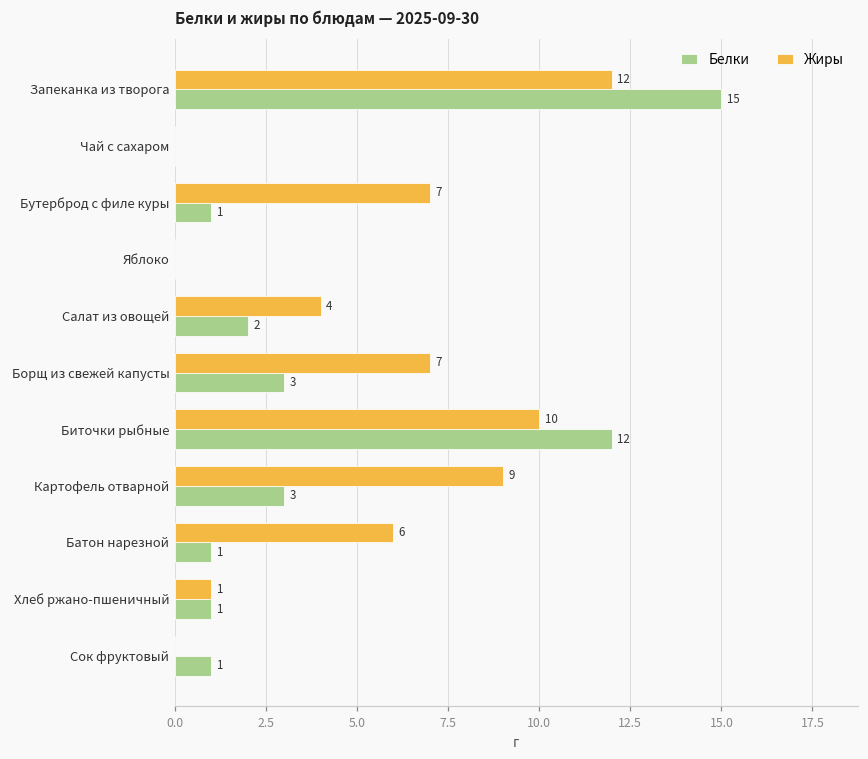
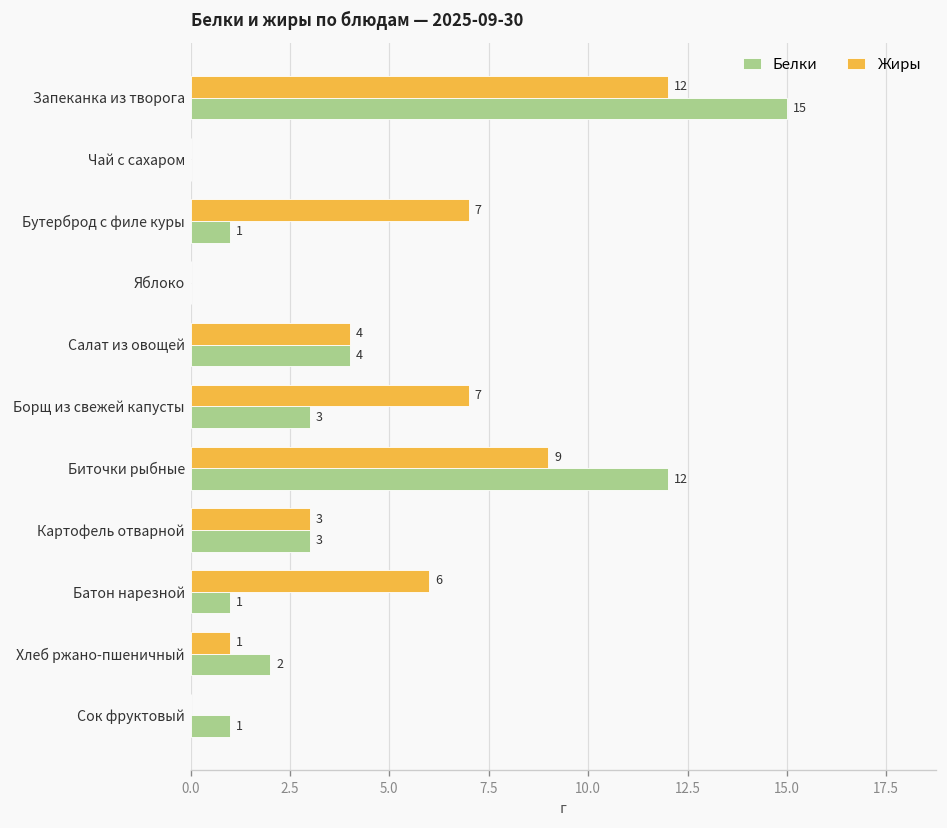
  {
    "Белки": {
      "Запеканка из творога": 15,
      "Бутерброд с филе куры": 1,
-     "Салат из овощей": 2,
+     "Салат из овощей": 4,
      "Борщ из свежей капусты": 3,
      "Биточки рыбные": 12,
      "Картофель отварной": 3,
      "Батон нарезной": 1,
-     "Хлеб ржано-пшеничный": 1,
+     "Хлеб ржано-пшеничный": 2,
      "Сок фруктовый": 1
    },
    "Жиры": {
      "Запеканка из творога": 12,
      "Бутерброд с филе куры": 7,
      "Салат из овощей": 4,
      "Борщ из свежей капусты": 7,
-     "Биточки рыбные": 10,
-     "Картофель отварной": 9,
+     "Биточки рыбные": 9,
+     "Картофель отварной": 3,
      "Батон нарезной": 6,
      "Хлеб ржано-пшеничный": 1
    }
  }
